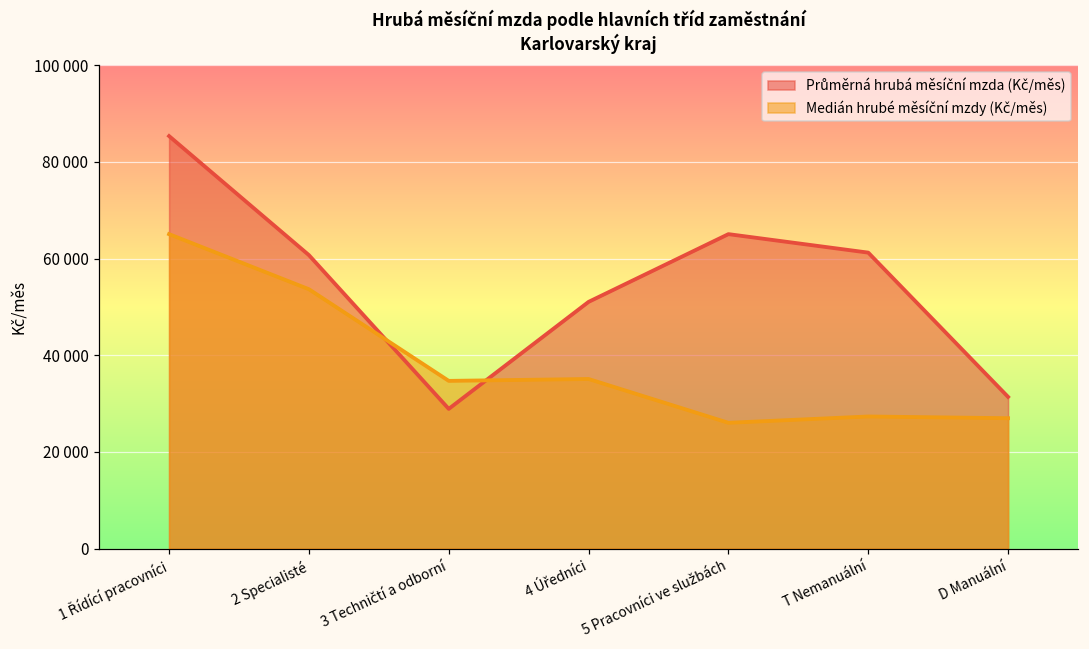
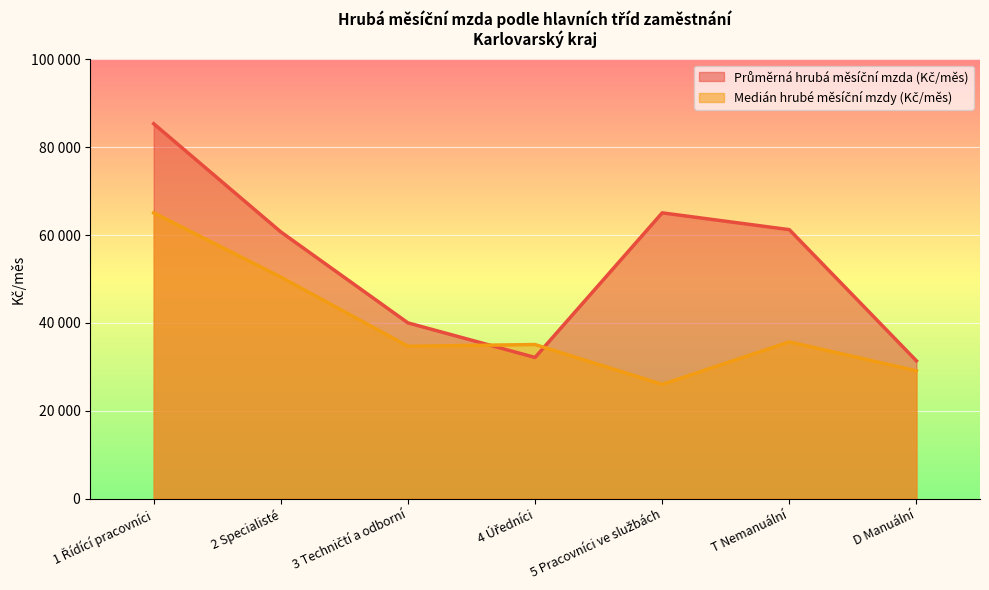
  {
    "Průměrná hrubá měsíční mzda (Kč/měs)": {
      "1 Řídící pracovníci": 85000,
      "2 Specialisté": 61000,
-     "3 Techničtí a odborní": 29000,
-     "4 Úředníci": 51000,
+     "3 Techničtí a odborní": 40000,
+     "4 Úředníci": 32000,
      "5 Pracovníci ve službách": 65000,
      "T Nemanuální": 61000,
      "D Manuální": 31000
    },
    "Medián hrubé měsíční mzdy (Kč/měs)": {
      "1 Řídící pracovníci": 65000,
-     "2 Specialisté": 54000,
+     "2 Specialisté": 50000,
      "3 Techničtí a odborní": 35000,
      "4 Úředníci": 35000,
      "5 Pracovníci ve službách": 26000,
-     "T Nemanuální": 27000,
-     "D Manuální": 27000
+     "T Nemanuální": 36000,
+     "D Manuální": 29000
    }
  }
